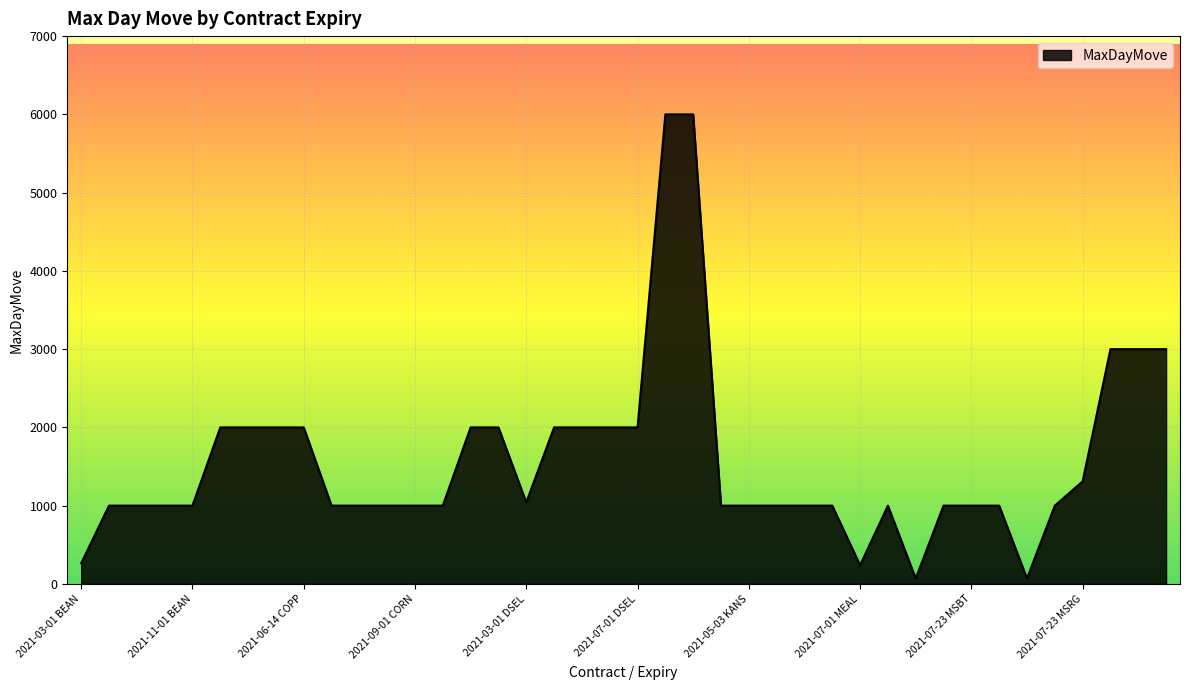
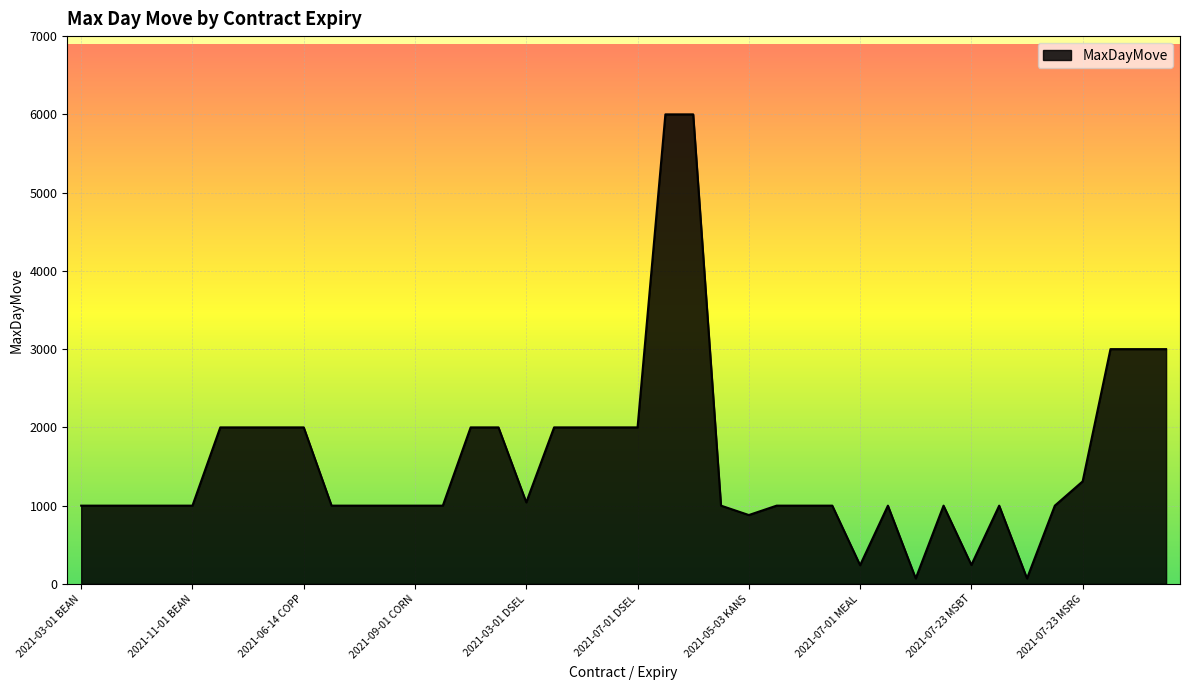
  {
-   "2021-03-01 BEAN": 300,
+   "2021-03-01 BEAN": 1000,
    "2021-11-01 BEAN": 1000,
    "2021-06-14 COPP": 2000,
    "2021-09-01 CORN": 1000,
    "2021-03-01 DSEL": 1000,
    "2021-07-01 DSEL": 2000,
-   "2021-05-03 KANS": 1000,
+   "2021-05-03 KANS": 900,
    "2021-07-01 MEAL": 200,
-   "2021-07-23 MSBT": 1000,
+   "2021-07-23 MSBT": 200,
    "2021-07-23 MSRG": 1300
  }
